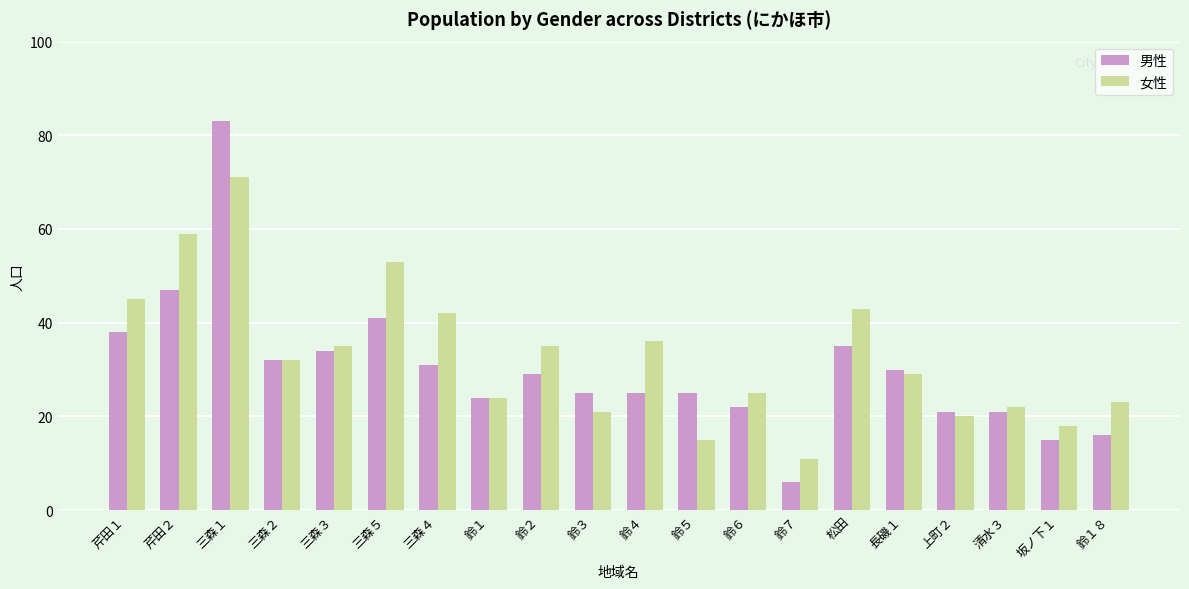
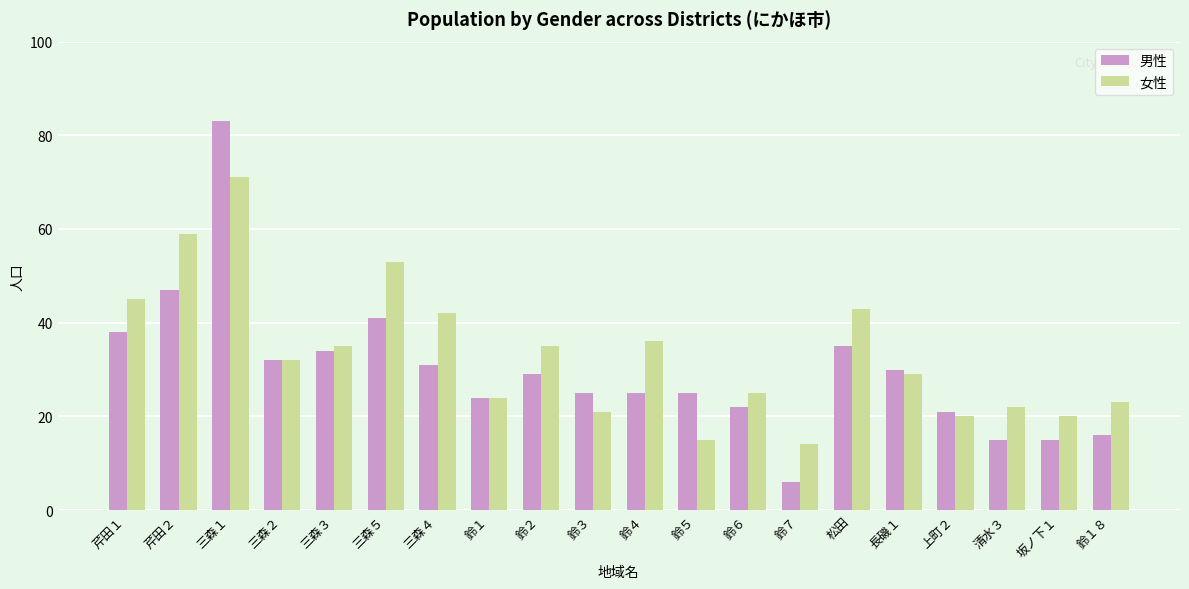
  {
    "男性": {
      "芹田１": 38,
      "芹田２": 47,
      "三森１": 83,
      "三森２": 32,
      "三森３": 34,
      "三森５": 41,
      "三森４": 31,
      "鈴１": 24,
      "鈴２": 29,
      "鈴３": 25,
      "鈴４": 25,
      "鈴５": 25,
      "鈴６": 22,
      "鈴７": 6,
      "松田": 35,
      "長磯１": 30,
      "上町２": 21,
-     "清水３": 21,
+     "清水３": 15,
      "坂ノ下１": 15,
      "鈴１８": 16
    },
    "女性": {
      "芹田１": 45,
      "芹田２": 59,
      "三森１": 71,
      "三森２": 32,
      "三森３": 35,
      "三森５": 53,
      "三森４": 42,
      "鈴１": 24,
      "鈴２": 35,
      "鈴３": 21,
      "鈴４": 36,
      "鈴５": 15,
      "鈴６": 25,
-     "鈴７": 11,
+     "鈴７": 14,
      "松田": 43,
      "長磯１": 29,
      "上町２": 20,
      "清水３": 22,
-     "坂ノ下１": 18,
+     "坂ノ下１": 20,
      "鈴１８": 23
    }
  }
